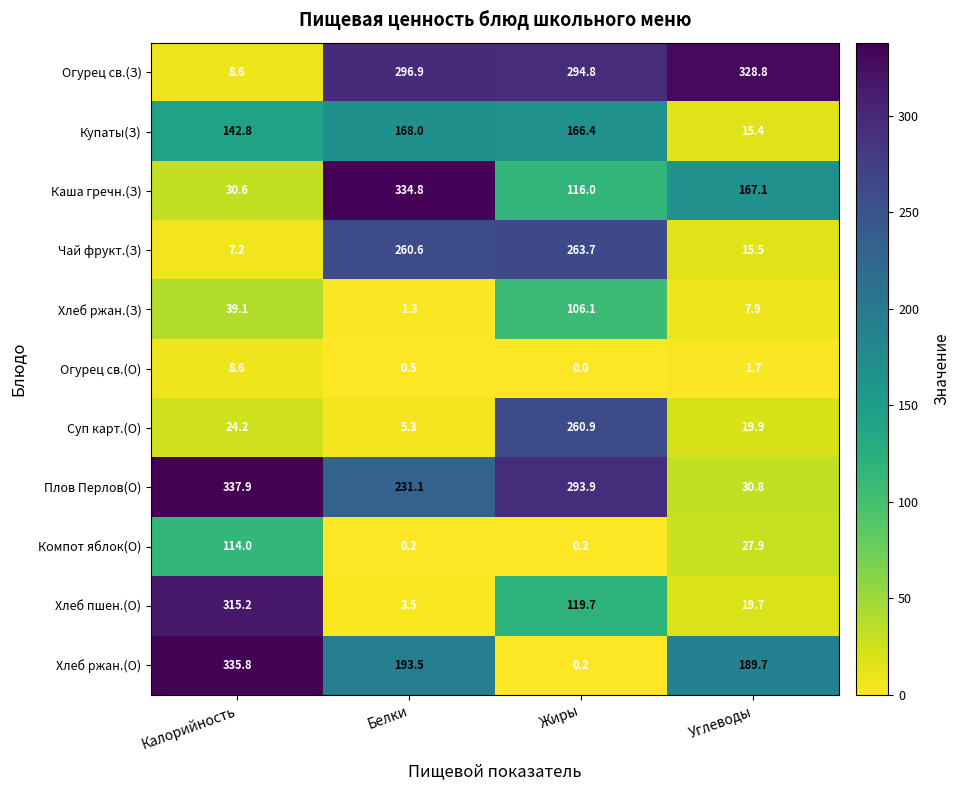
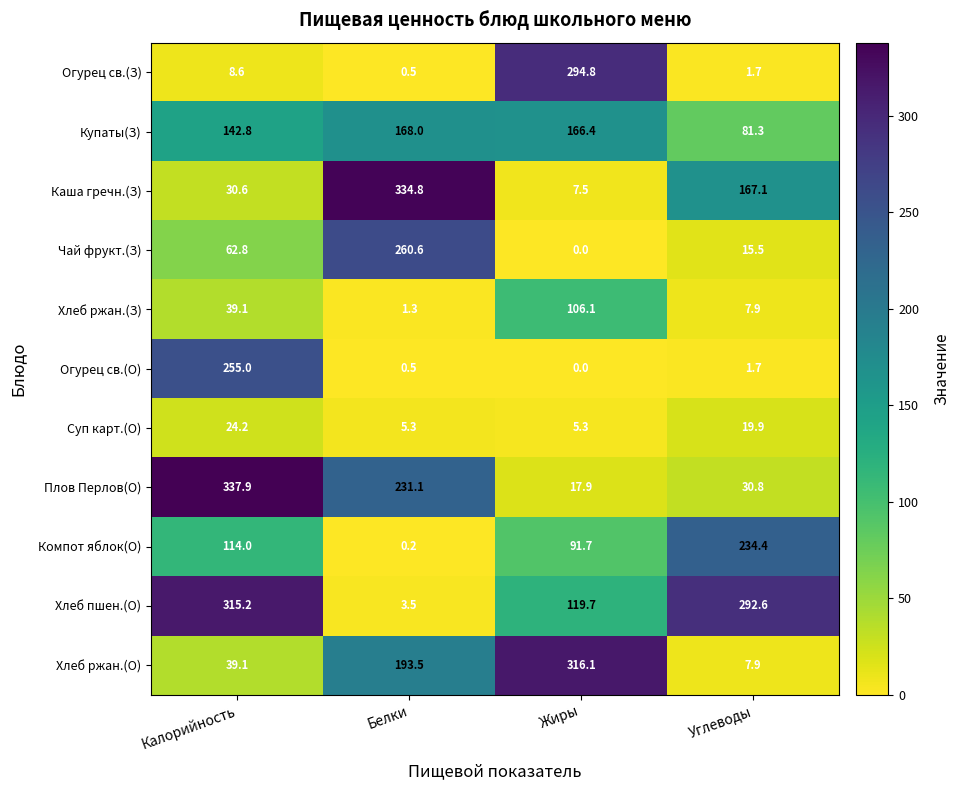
  {
    "Огурец св.(З)": {
      "Калорийность": 8.6,
-     "Белки": 296.9,
+     "Белки": 0.5,
      "Жиры": 294.8,
-     "Углеводы": 328.8
+     "Углеводы": 1.7
    },
    "Купаты(З)": {
      "Калорийность": 142.8,
      "Белки": 168.0,
      "Жиры": 166.4,
-     "Углеводы": 15.4
+     "Углеводы": 81.3
    },
    "Каша гречн.(З)": {
      "Калорийность": 30.6,
      "Белки": 334.8,
-     "Жиры": 116.0,
+     "Жиры": 7.5,
      "Углеводы": 167.1
    },
    "Чай фрукт.(З)": {
-     "Калорийность": 7.2,
+     "Калорийность": 62.8,
      "Белки": 260.6,
-     "Жиры": 263.7,
+     "Жиры": 0.0,
      "Углеводы": 15.5
    },
    "Хлеб ржан.(З)": {
      "Калорийность": 39.1,
      "Белки": 1.3,
      "Жиры": 106.1,
      "Углеводы": 7.9
    },
    "Огурец св.(О)": {
-     "Калорийность": 8.6,
+     "Калорийность": 255.0,
      "Белки": 0.5,
      "Жиры": 0.0,
      "Углеводы": 1.7
    },
    "Суп карт.(О)": {
      "Калорийность": 24.2,
      "Белки": 5.3,
-     "Жиры": 260.9,
+     "Жиры": 5.3,
      "Углеводы": 19.9
    },
    "Плов Перлов(О)": {
      "Калорийность": 337.9,
      "Белки": 231.1,
-     "Жиры": 293.9,
+     "Жиры": 17.9,
      "Углеводы": 30.8
    },
    "Компот яблок(О)": {
      "Калорийность": 114.0,
      "Белки": 0.2,
-     "Жиры": 0.2,
-     "Углеводы": 27.9
+     "Жиры": 91.7,
+     "Углеводы": 234.4
    },
    "Хлеб пшен.(О)": {
      "Калорийность": 315.2,
      "Белки": 3.5,
      "Жиры": 119.7,
-     "Углеводы": 19.7
+     "Углеводы": 292.6
    },
    "Хлеб ржан.(О)": {
-     "Калорийность": 335.8,
+     "Калорийность": 39.1,
      "Белки": 193.5,
-     "Жиры": 0.2,
-     "Углеводы": 189.7
+     "Жиры": 316.1,
+     "Углеводы": 7.9
    }
  }
